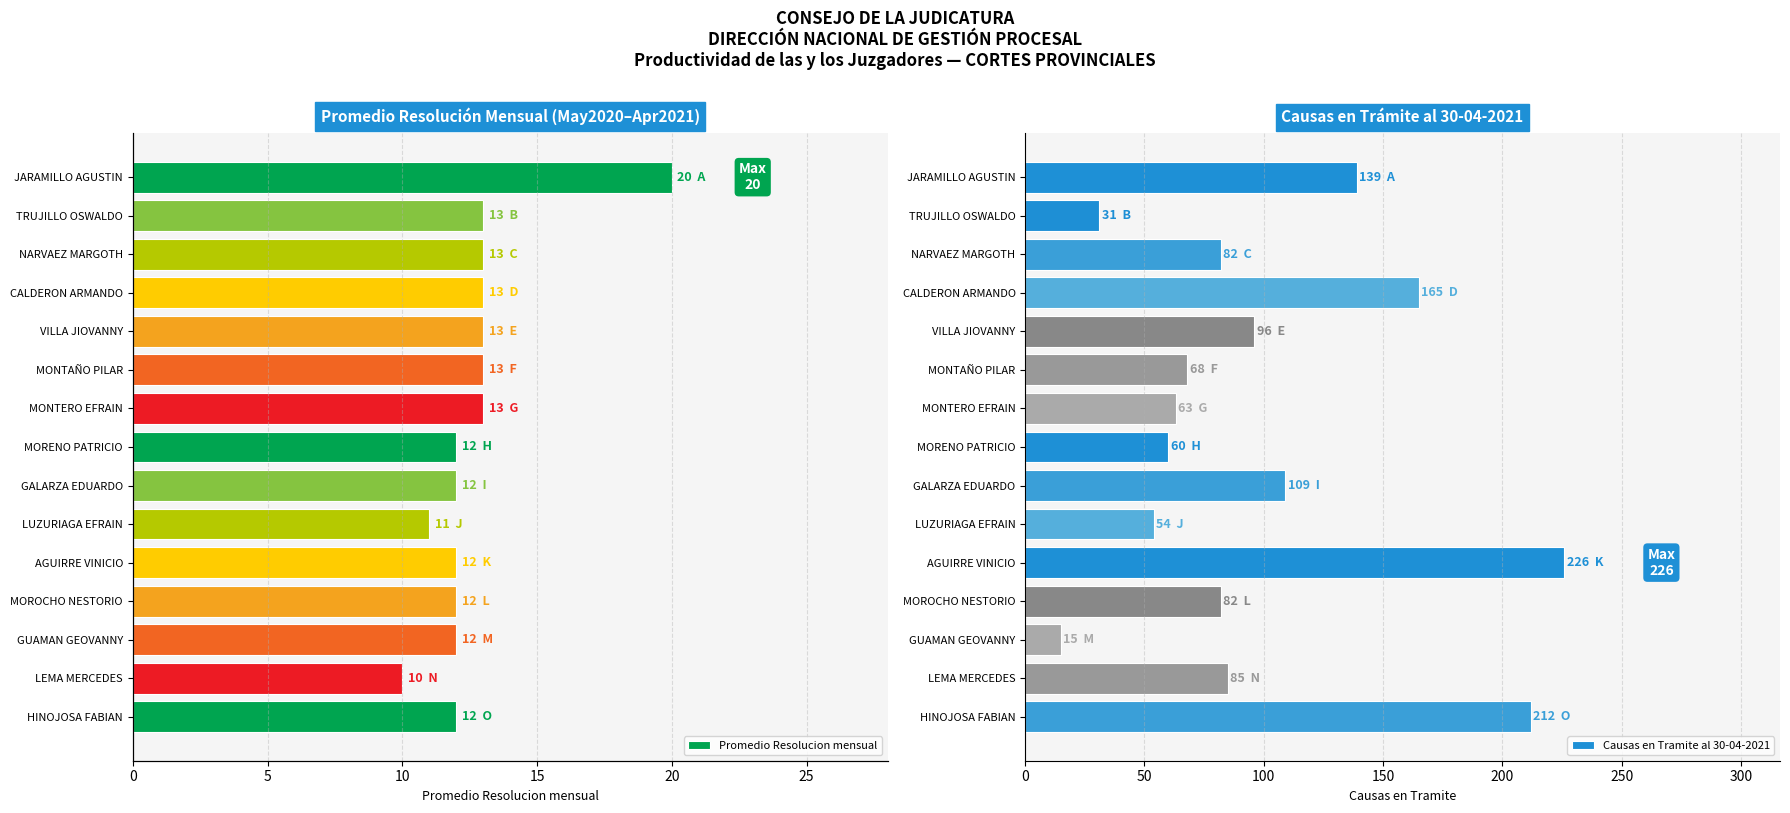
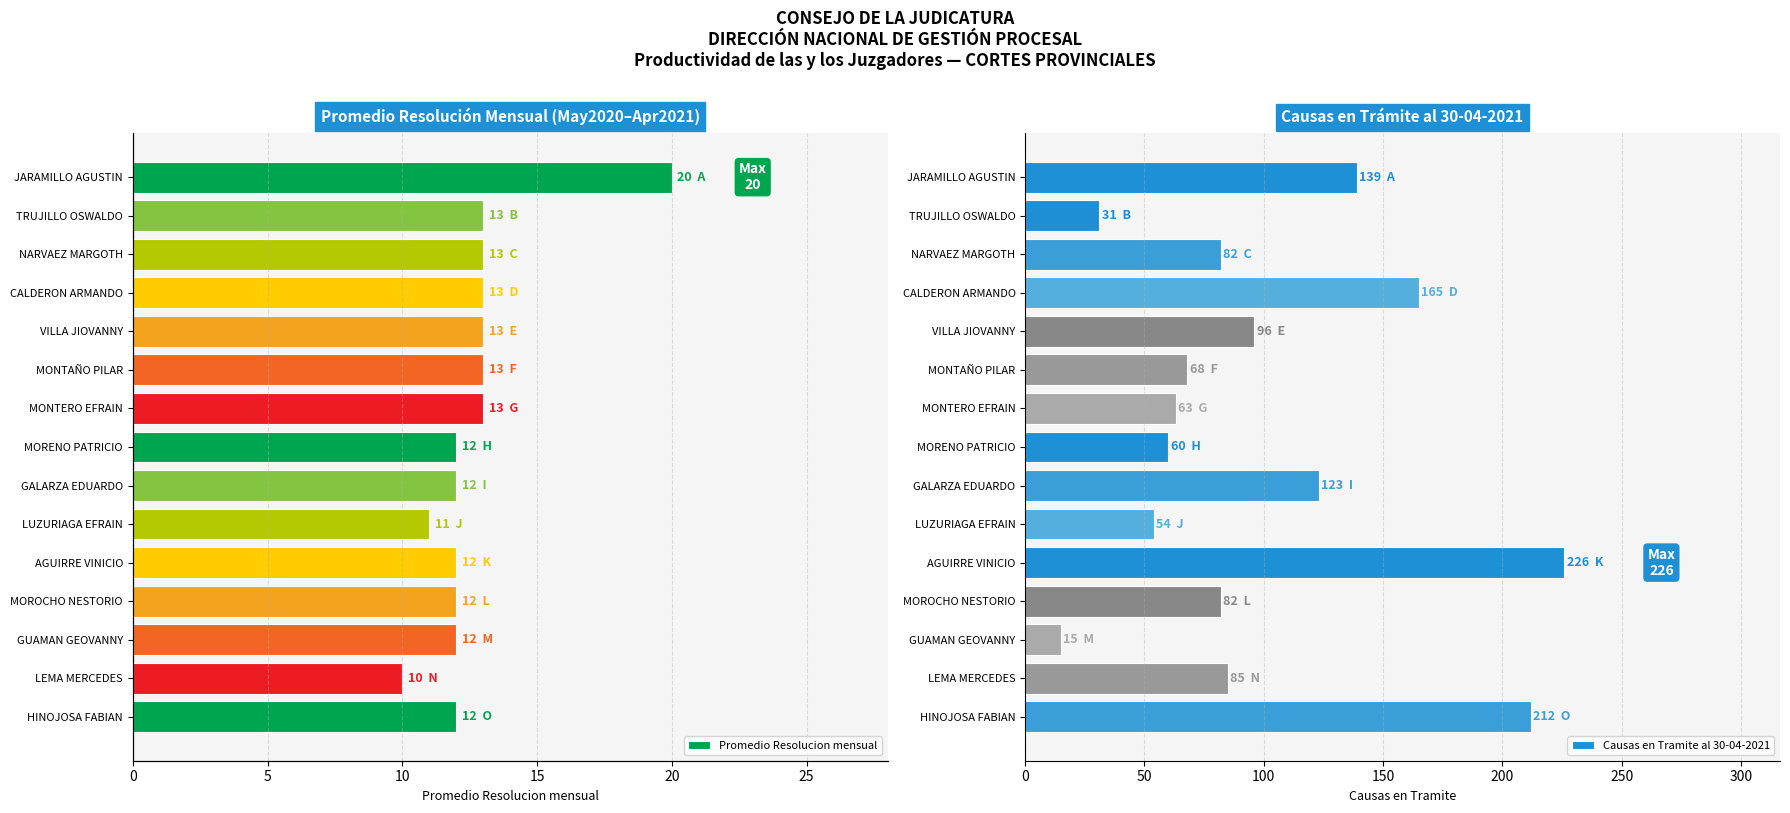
  {
    "Promedio Resolución Mensual (May2020–Apr2021)": {
      "JARAMILLO AGUSTIN": 20,
      "TRUJILLO OSWALDO": 13,
      "NARVAEZ MARGOTH": 13,
      "CALDERON ARMANDO": 13,
      "VILLA JIOVANNY": 13,
      "MONTAÑO PILAR": 13,
      "MONTERO EFRAIN": 13,
      "MORENO PATRICIO": 12,
      "GALARZA EDUARDO": 12,
      "LUZURIAGA EFRAIN": 11,
      "AGUIRRE VINICIO": 12,
      "MOROCHO NESTORIO": 12,
      "GUAMAN GEOVANNY": 12,
      "LEMA MERCEDES": 10,
      "HINOJOSA FABIAN": 12
    },
    "Causas en Trámite al 30-04-2021": {
      "JARAMILLO AGUSTIN": 139,
      "TRUJILLO OSWALDO": 31,
      "NARVAEZ MARGOTH": 82,
      "CALDERON ARMANDO": 165,
      "VILLA JIOVANNY": 96,
      "MONTAÑO PILAR": 68,
      "MONTERO EFRAIN": 63,
      "MORENO PATRICIO": 60,
-     "GALARZA EDUARDO": 109,
+     "GALARZA EDUARDO": 123,
      "LUZURIAGA EFRAIN": 54,
      "AGUIRRE VINICIO": 226,
      "MOROCHO NESTORIO": 82,
      "GUAMAN GEOVANNY": 15,
      "LEMA MERCEDES": 85,
      "HINOJOSA FABIAN": 212
    }
  }
